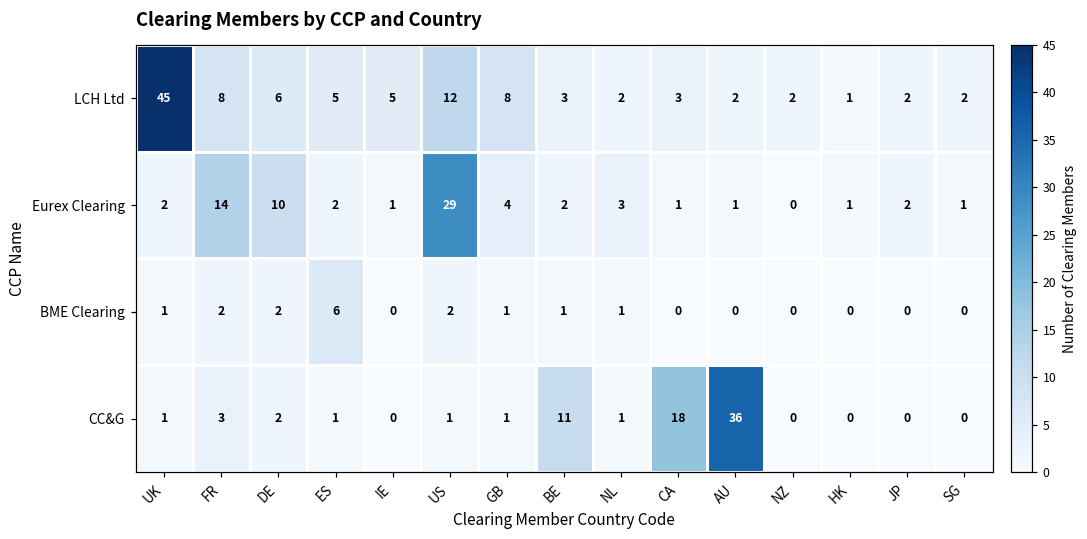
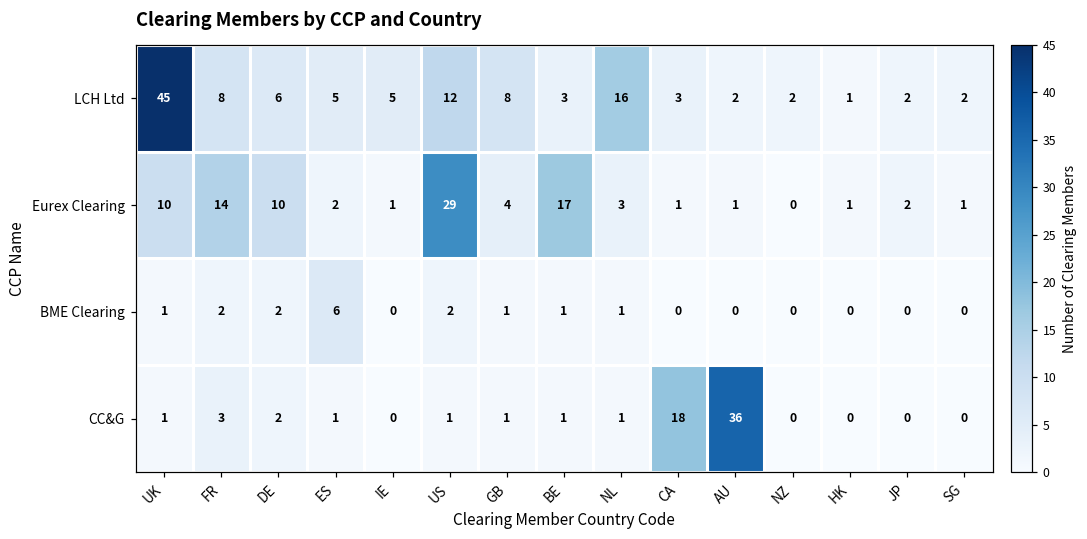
  {
    "LCH Ltd": {
      "UK": 45,
      "FR": 8,
      "DE": 6,
      "ES": 5,
      "IE": 5,
      "US": 12,
      "GB": 8,
      "BE": 3,
-     "NL": 2,
+     "NL": 16,
      "CA": 3,
      "AU": 2,
      "NZ": 2,
      "HK": 1,
      "JP": 2,
      "SG": 2
    },
    "Eurex Clearing": {
-     "UK": 2,
+     "UK": 10,
      "FR": 14,
      "DE": 10,
      "ES": 2,
      "IE": 1,
      "US": 29,
      "GB": 4,
-     "BE": 2,
+     "BE": 17,
      "NL": 3,
      "CA": 1,
      "AU": 1,
      "NZ": 0,
      "HK": 1,
      "JP": 2,
      "SG": 1
    },
    "BME Clearing": {
      "UK": 1,
      "FR": 2,
      "DE": 2,
      "ES": 6,
      "IE": 0,
      "US": 2,
      "GB": 1,
      "BE": 1,
      "NL": 1,
      "CA": 0,
      "AU": 0,
      "NZ": 0,
      "HK": 0,
      "JP": 0,
      "SG": 0
    },
    "CC&G": {
      "UK": 1,
      "FR": 3,
      "DE": 2,
      "ES": 1,
      "IE": 0,
      "US": 1,
      "GB": 1,
-     "BE": 11,
+     "BE": 1,
      "NL": 1,
      "CA": 18,
      "AU": 36,
      "NZ": 0,
      "HK": 0,
      "JP": 0,
      "SG": 0
    }
  }
